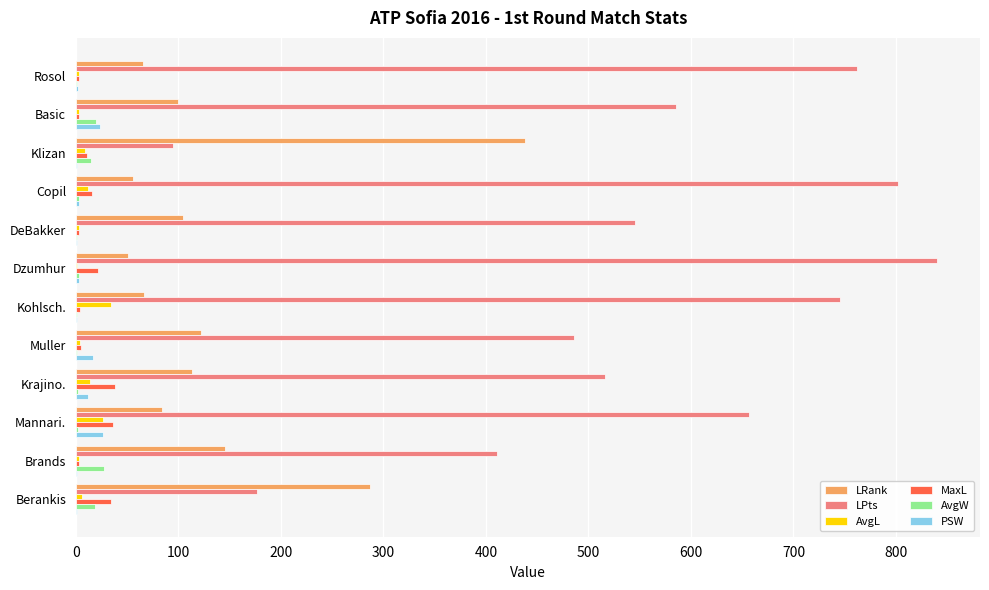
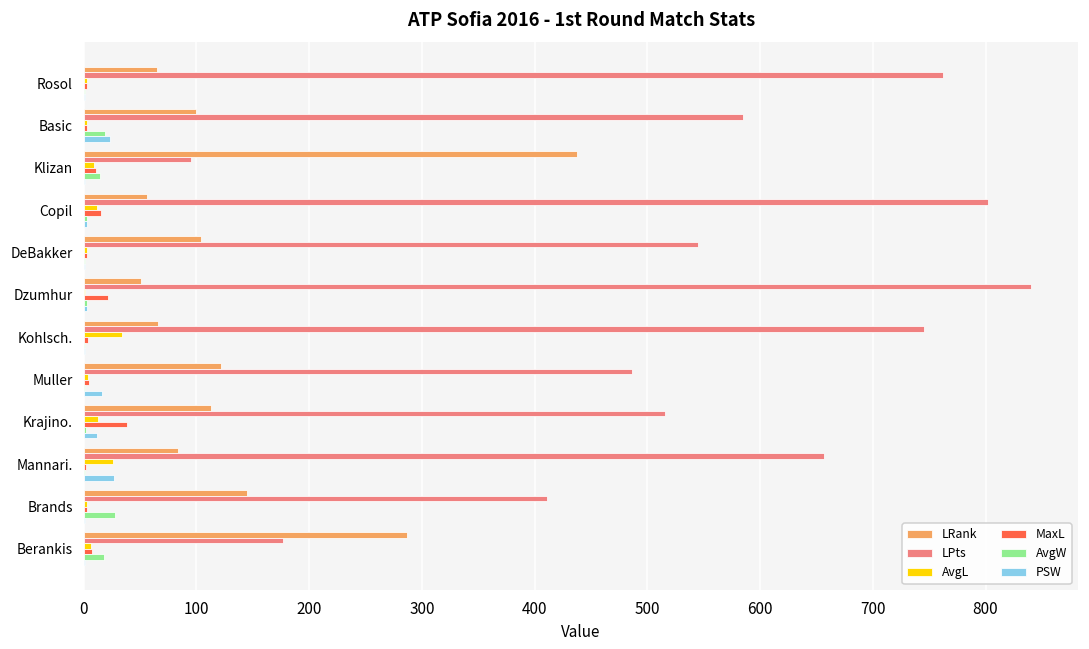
  {
    "AvgL": {
      "Rosol": 3,
      "Basic": 3,
      "Klizan": 9,
      "Copil": 12,
      "DeBakker": 3,
      "Kohlsch.": 34,
      "Muller": 4,
      "Krajino.": 13,
      "Mannari.": 26,
      "Brands": 3,
      "Berankis": 6
    },
    "MaxL": {
      "Rosol": 3,
      "Basic": 3,
      "Klizan": 11,
      "Copil": 16,
      "DeBakker": 3,
      "Dzumhur": 22,
      "Kohlsch.": 4,
      "Muller": 5,
      "Krajino.": 38,
-     "Mannari.": 36,
+     "Mannari.": 2,
      "Brands": 3,
-     "Berankis": 35
+     "Berankis": 7
    },
    "AvgW": {
      "Basic": 19,
      "Klizan": 15,
      "Copil": 3,
      "Dzumhur": 3,
      "Brands": 28,
      "Berankis": 18
    },
    "PSW": {
      "Basic": 23,
      "Copil": 3,
      "Dzumhur": 3,
      "Muller": 17,
      "Krajino.": 12,
      "Mannari.": 27
    }
  }
